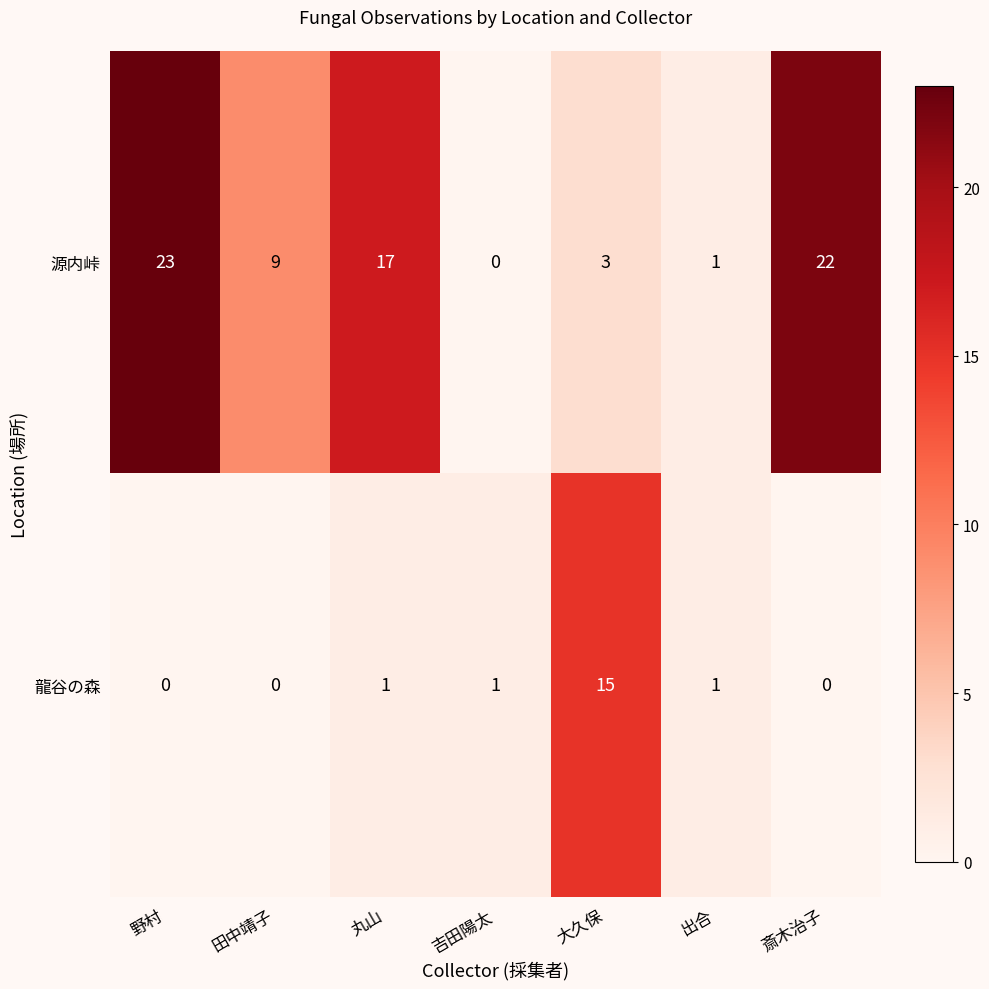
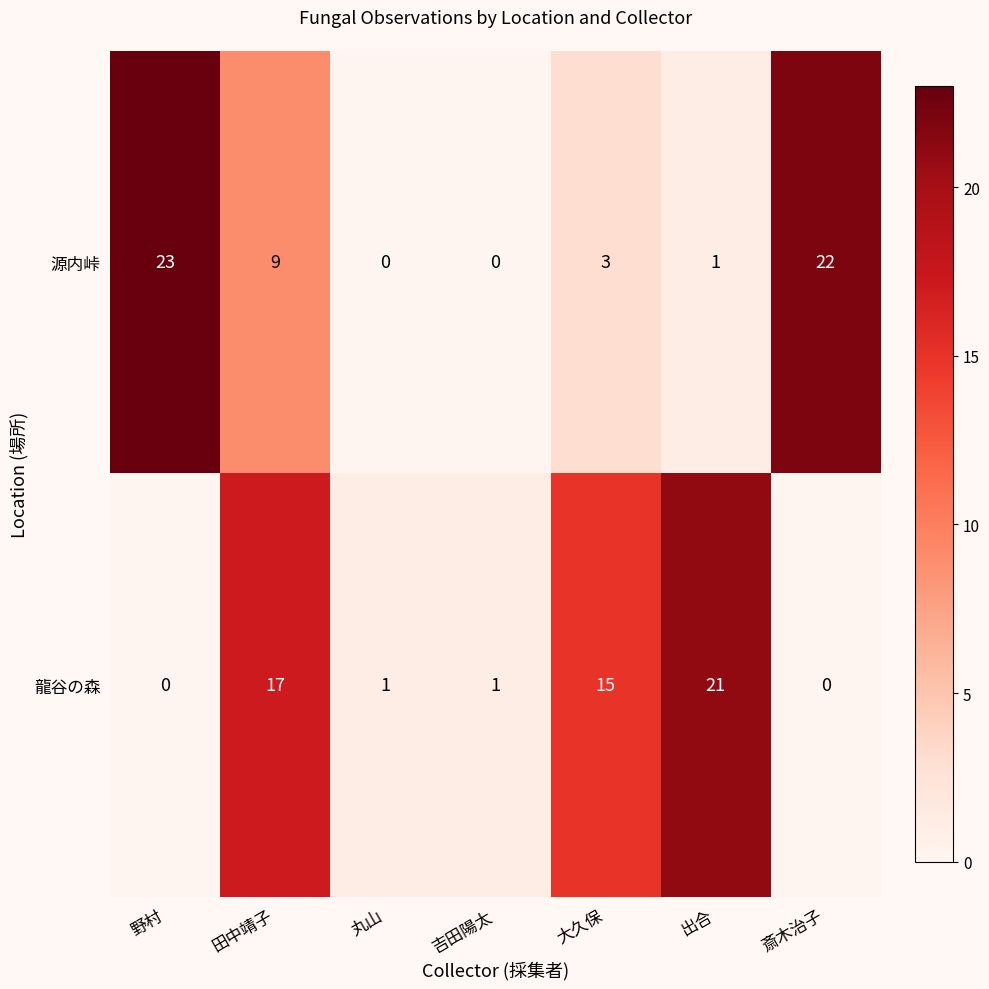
  {
    "源内峠": {
      "野村": 23,
      "田中靖子": 9,
-     "丸山": 17,
+     "丸山": 0,
      "吉田陽太": 0,
      "大久保": 3,
      "出合": 1,
      "斎木治子": 22
    },
    "龍谷の森": {
      "野村": 0,
-     "田中靖子": 0,
+     "田中靖子": 17,
      "丸山": 1,
      "吉田陽太": 1,
      "大久保": 15,
-     "出合": 1,
+     "出合": 21,
      "斎木治子": 0
    }
  }
